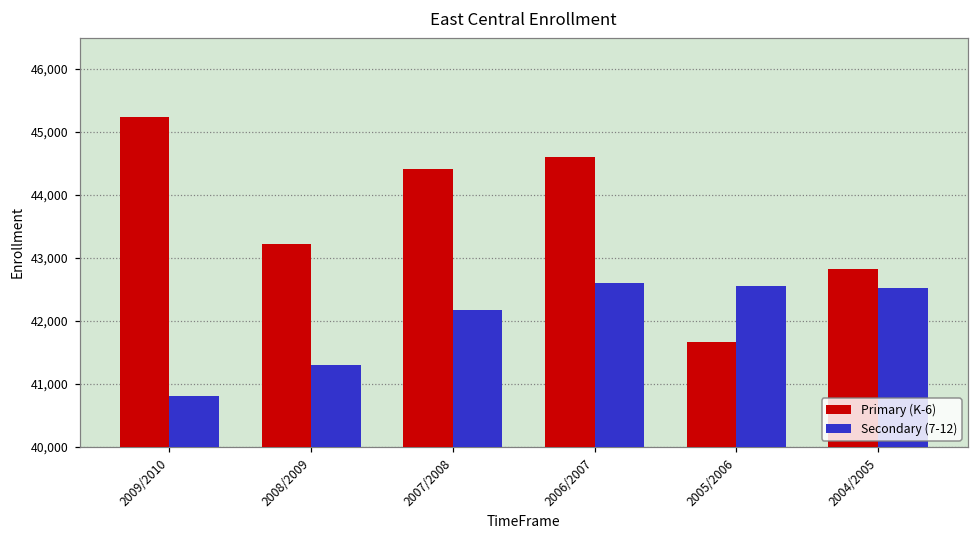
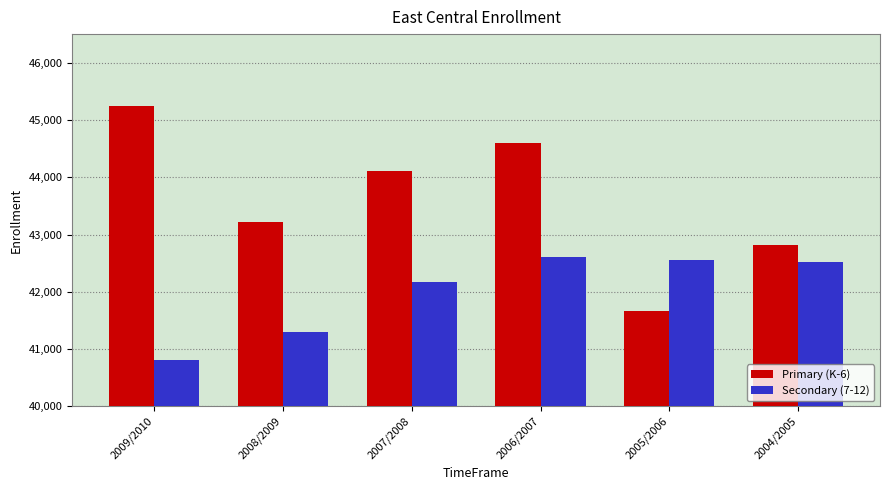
  {
    "Primary (K-6)": {
      "2009/2010": "45,200",
      "2008/2009": "43,200",
-     "2007/2008": "44,400",
+     "2007/2008": "44,100",
      "2006/2007": "44,600",
      "2005/2006": "41,700",
      "2004/2005": "42,800"
    },
    "Secondary (7-12)": {
      "2009/2010": "40,800",
      "2008/2009": "41,300",
      "2007/2008": "42,200",
      "2006/2007": "42,600",
      "2005/2006": "42,600",
      "2004/2005": "42,500"
    }
  }
